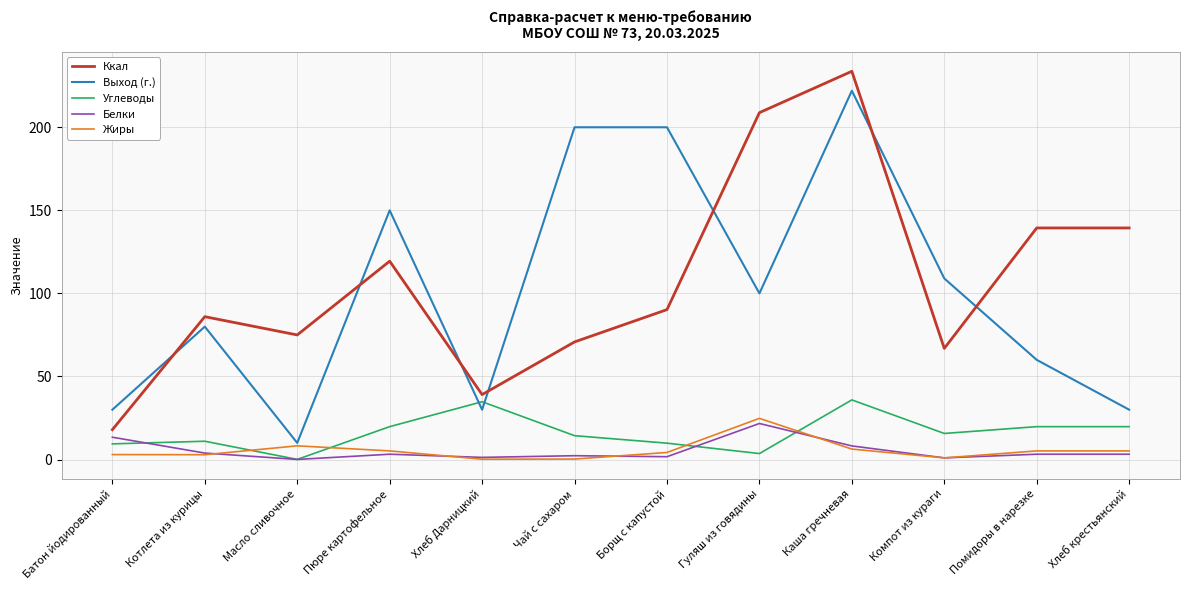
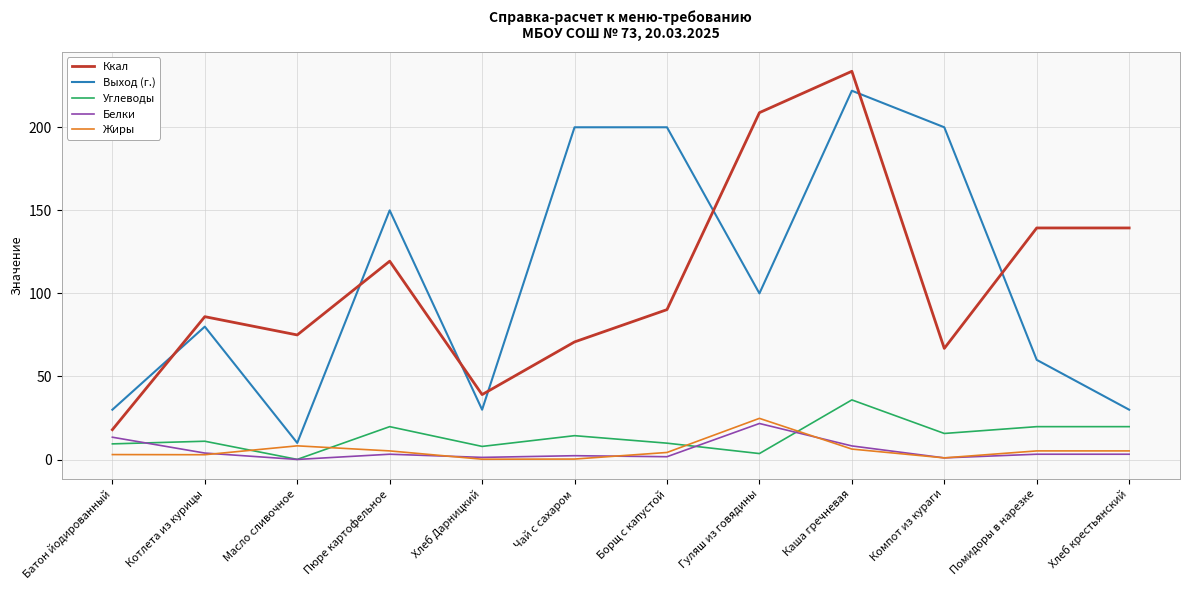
  {
    "Ккал": {
      "Батон йодированный": 18,
      "Котлета из курицы": 86,
      "Масло сливочное": 75,
      "Пюре картофельное": 119,
      "Хлеб Дарницкий": 39,
      "Чай с сахаром": 71,
      "Борщ с капустой": 90,
      "Гуляш из говядины": 209,
      "Каша гречневая": 234,
      "Компот из кураги": 67,
      "Помидоры в нарезке": 139,
      "Хлеб крестьянский": 139
    },
    "Выход (г.)": {
      "Батон йодированный": 30,
      "Котлета из курицы": 80,
      "Масло сливочное": 10,
      "Пюре картофельное": 150,
      "Хлеб Дарницкий": 30,
      "Чай с сахаром": 200,
      "Борщ с капустой": 200,
      "Гуляш из говядины": 100,
      "Каша гречневая": 222,
-     "Компот из кураги": 109,
+     "Компот из кураги": 200,
      "Помидоры в нарезке": 60,
      "Хлеб крестьянский": 30
    },
    "Углеводы": {
      "Батон йодированный": 9,
      "Котлета из курицы": 11,
      "Пюре картофельное": 20,
-     "Хлеб Дарницкий": 35,
+     "Хлеб Дарницкий": 8,
      "Чай с сахаром": 14,
      "Борщ с капустой": 10,
      "Гуляш из говядины": 4,
      "Каша гречневая": 36,
      "Компот из кураги": 16,
      "Помидоры в нарезке": 20,
      "Хлеб крестьянский": 20
    },
    "Белки": {
      "Батон йодированный": 13,
      "Пюре картофельное": 3,
      "Чай с сахаром": 2,
      "Борщ с капустой": 2,
      "Гуляш из говядины": 22,
      "Каша гречневая": 8,
      "Помидоры в нарезке": 3,
      "Хлеб крестьянский": 3
    },
    "Жиры": {
      "Батон йодированный": 3,
      "Масло сливочное": 8,
      "Пюре картофельное": 5,
      "Чай с сахаром": 0,
      "Борщ с капустой": 4,
      "Гуляш из говядины": 25,
      "Каша гречневая": 6,
      "Помидоры в нарезке": 5,
      "Хлеб крестьянский": 5
    }
  }
